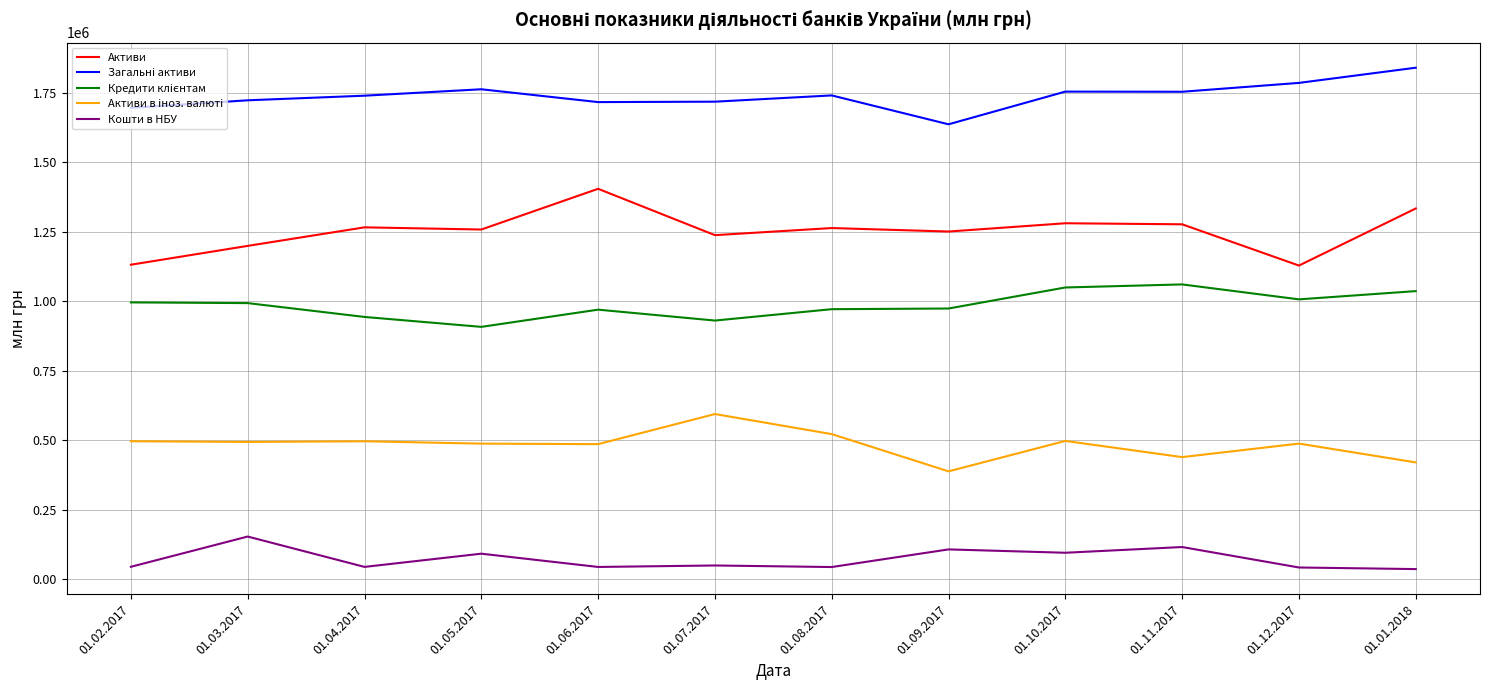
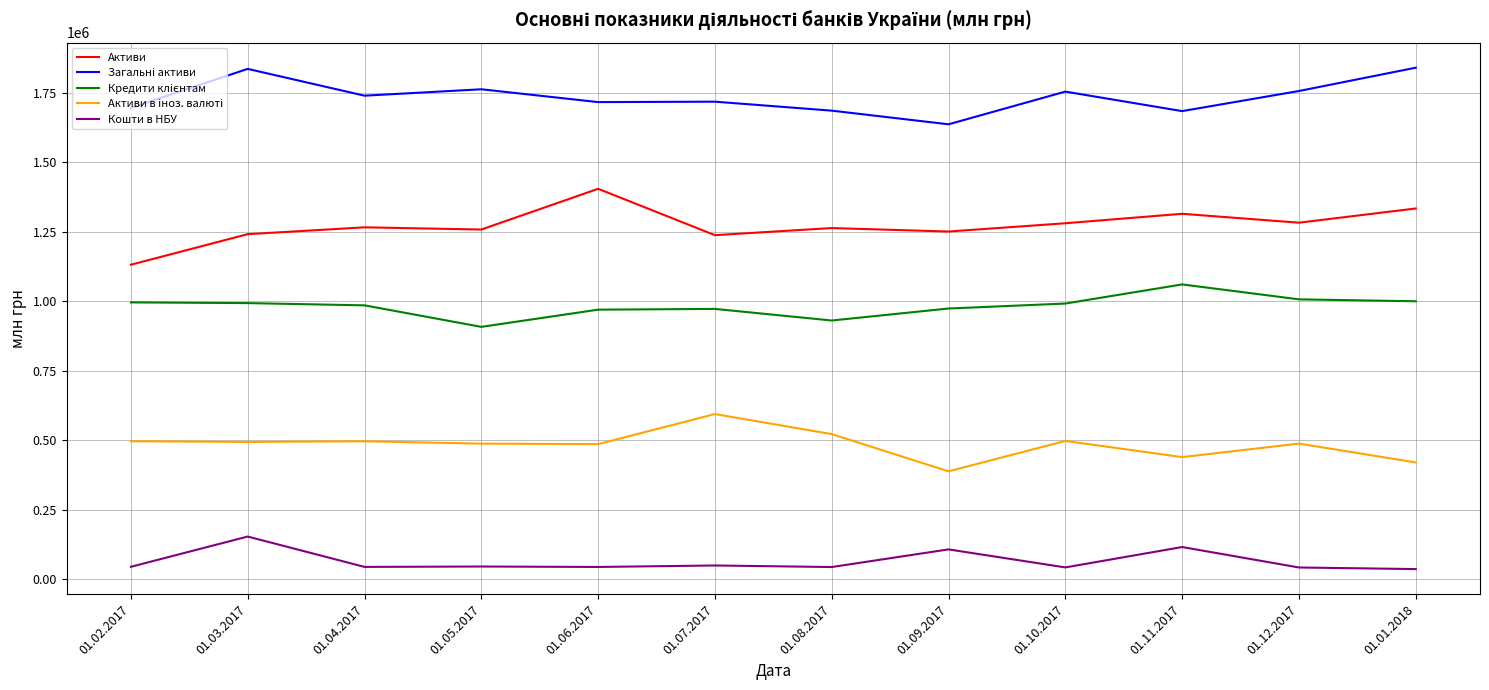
  {
    "Активи": {
      "01.02.2017": 1130000,
-     "01.03.2017": 1200000,
+     "01.03.2017": 1240000,
      "01.04.2017": 1270000,
      "01.05.2017": 1260000,
      "01.06.2017": 1400000,
      "01.07.2017": 1240000,
      "01.08.2017": 1260000,
      "01.09.2017": 1250000,
      "01.10.2017": 1280000,
-     "01.11.2017": 1280000,
-     "01.12.2017": 1130000,
+     "01.11.2017": 1310000,
+     "01.12.2017": 1280000,
      "01.01.2018": 1330000
    },
    "Загальні активи": {
-     "01.03.2017": 1720000,
+     "01.03.2017": 1840000,
      "01.04.2017": 1740000,
      "01.05.2017": 1760000,
      "01.06.2017": 1720000,
      "01.07.2017": 1720000,
-     "01.08.2017": 1740000,
+     "01.08.2017": 1690000,
      "01.09.2017": 1640000,
      "01.10.2017": 1750000,
-     "01.11.2017": 1750000,
-     "01.12.2017": 1790000,
+     "01.11.2017": 1680000,
+     "01.12.2017": 1760000,
      "01.01.2018": 1840000
    },
    "Кредити клієнтам": {
      "01.02.2017": 1000000,
      "01.03.2017": 990000,
-     "01.04.2017": 940000,
+     "01.04.2017": 990000,
      "01.05.2017": 910000,
      "01.06.2017": 970000,
-     "01.07.2017": 930000,
-     "01.08.2017": 970000,
+     "01.07.2017": 970000,
+     "01.08.2017": 930000,
      "01.09.2017": 970000,
-     "01.10.2017": 1050000,
+     "01.10.2017": 990000,
      "01.11.2017": 1060000,
      "01.12.2017": 1010000,
-     "01.01.2018": 1040000
+     "01.01.2018": 1000000
    },
    "Активи в іноз. валюті": {
      "01.02.2017": 500000,
      "01.03.2017": 490000,
      "01.04.2017": 500000,
      "01.05.2017": 490000,
      "01.06.2017": 490000,
      "01.07.2017": 590000,
      "01.08.2017": 520000,
      "01.09.2017": 390000,
      "01.10.2017": 500000,
      "01.11.2017": 440000,
      "01.12.2017": 490000,
      "01.01.2018": 420000
    },
    "Кошти в НБУ": {
      "01.02.2017": 50000,
      "01.03.2017": 150000,
      "01.04.2017": 50000,
-     "01.05.2017": 90000,
+     "01.05.2017": 50000,
      "01.06.2017": 50000,
      "01.07.2017": 50000,
      "01.08.2017": 40000,
      "01.09.2017": 110000,
-     "01.10.2017": 100000,
+     "01.10.2017": 40000,
      "01.11.2017": 120000,
      "01.12.2017": 40000,
      "01.01.2018": 40000
    }
  }
